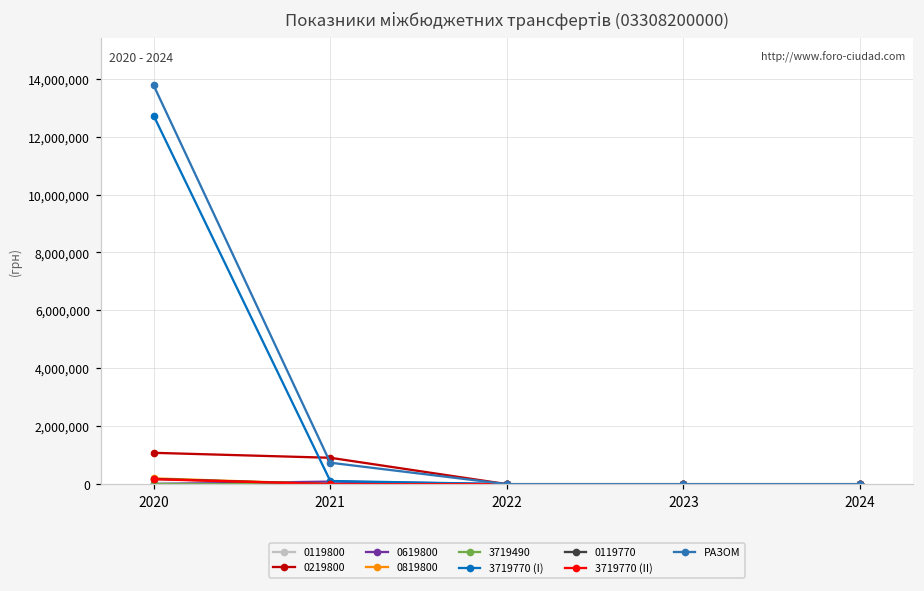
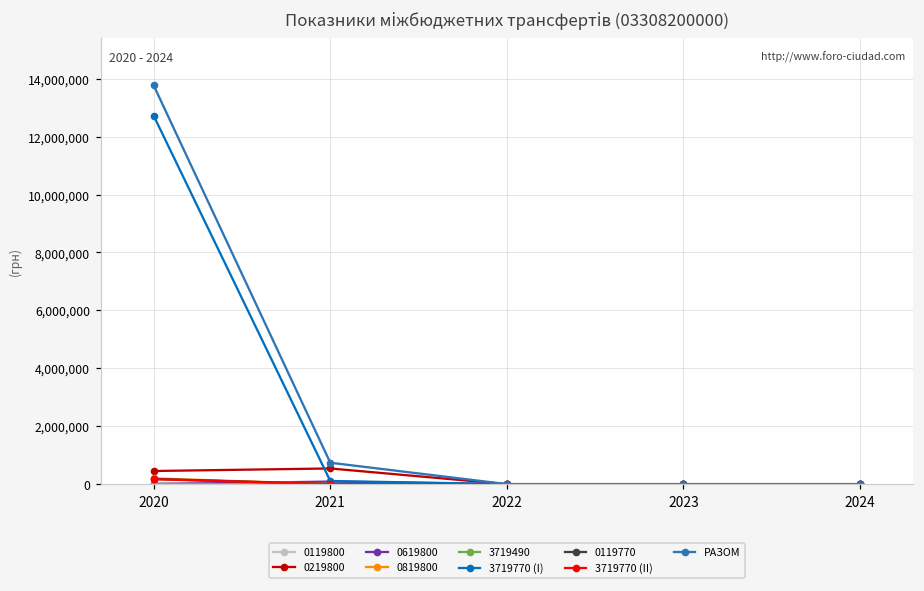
  {
    "0219800": {
-     "2020": "1,100,000",
-     "2021": "900,000"
+     "2020": "500,000",
+     "2021": "500,000"
    },
    "3719770 (II)": {
      "2020": "200,000"
    }
  }
